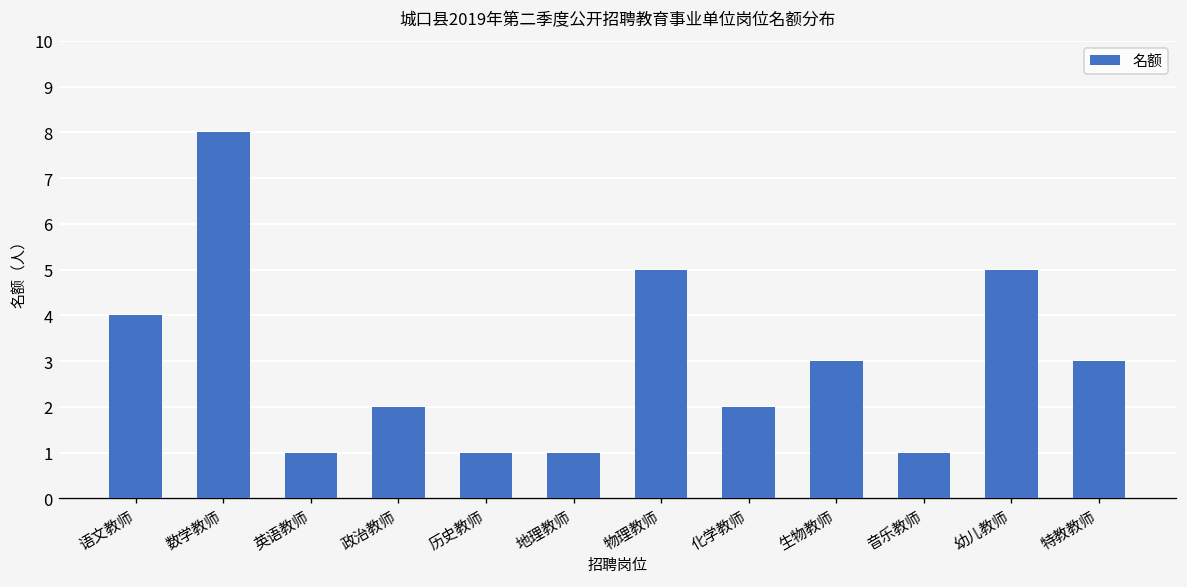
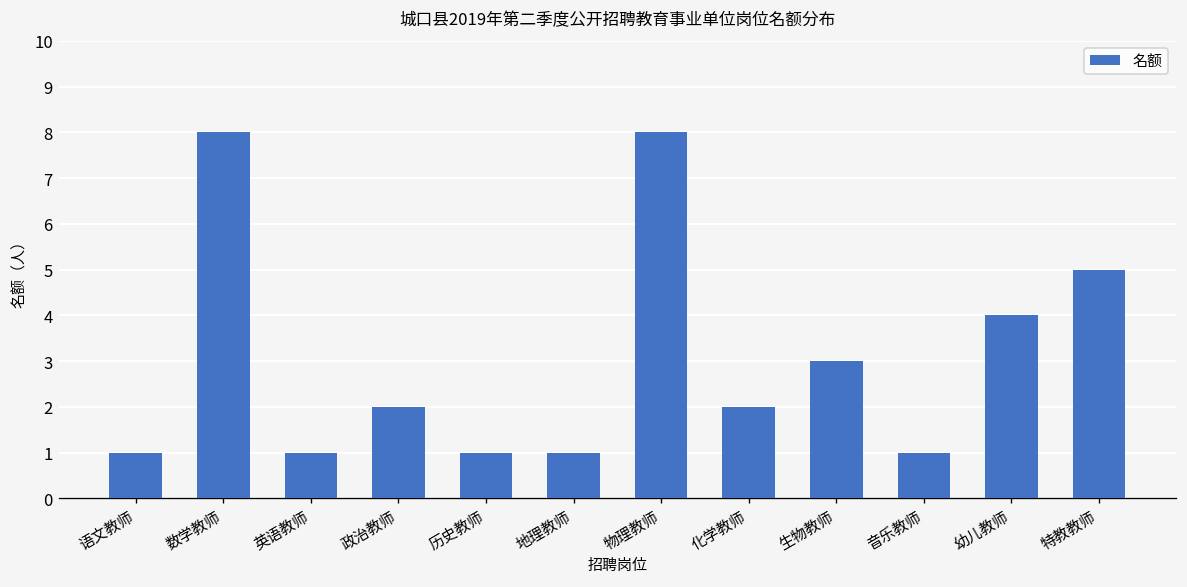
  {
-   "语文教师": 4,
+   "语文教师": 1,
    "数学教师": 8,
    "英语教师": 1,
    "政治教师": 2,
    "历史教师": 1,
    "地理教师": 1,
-   "物理教师": 5,
+   "物理教师": 8,
    "化学教师": 2,
    "生物教师": 3,
    "音乐教师": 1,
-   "幼儿教师": 5,
-   "特教教师": 3
+   "幼儿教师": 4,
+   "特教教师": 5
  }
